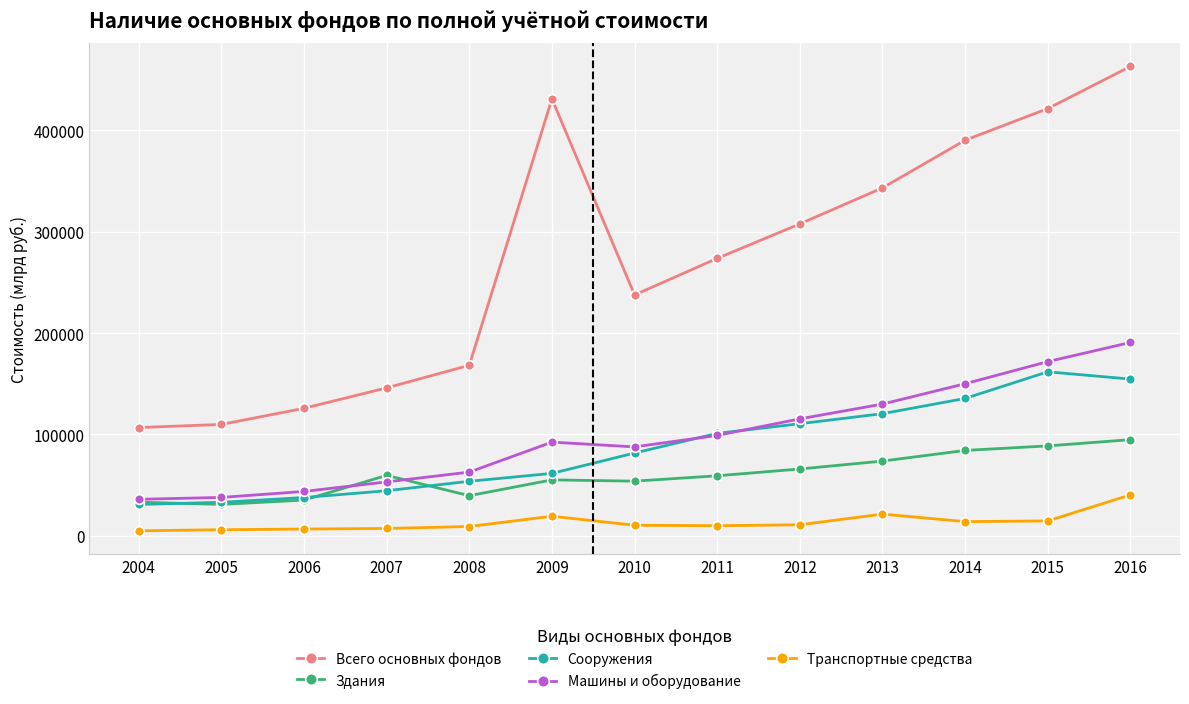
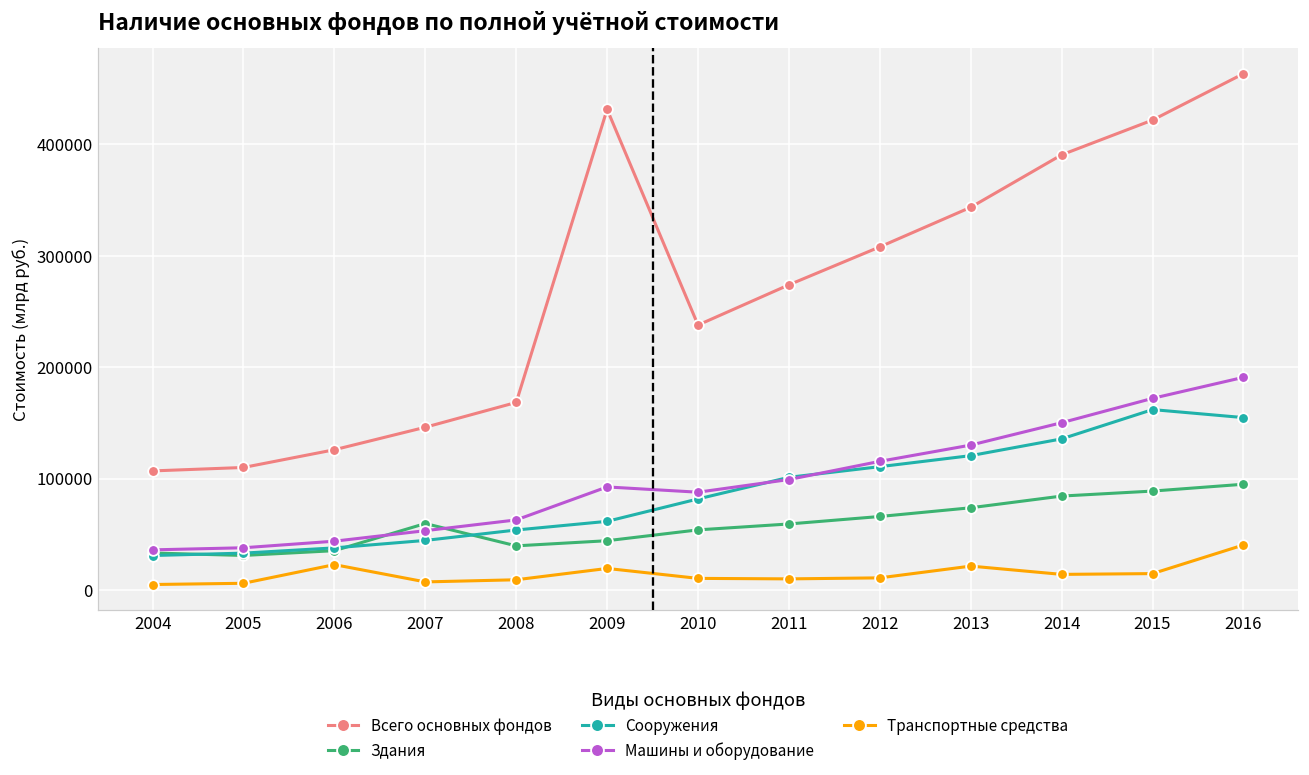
  {
    "Всего основных фондов": {
      "2004": 107000,
      "2005": 110000,
      "2006": 126000,
      "2007": 146000,
      "2008": 168000,
      "2009": 431000,
      "2010": 238000,
      "2011": 274000,
      "2012": 308000,
      "2013": 343000,
      "2014": 390000,
      "2015": 422000,
      "2016": 463000
    },
    "Здания": {
      "2007": 60000,
      "2008": 40000,
-     "2009": 55000,
+     "2009": 44000,
      "2010": 54000,
      "2011": 59000,
      "2012": 66000,
      "2013": 74000,
      "2014": 84000,
      "2015": 89000,
      "2016": 95000
    },
    "Сооружения": {
      "2007": 44000,
      "2008": 54000,
      "2009": 62000,
      "2010": 82000,
      "2012": 111000,
      "2013": 121000,
      "2014": 136000,
      "2015": 162000,
      "2016": 155000
    },
    "Машины и оборудование": {
      "2004": 36000,
      "2005": 38000,
      "2006": 44000,
      "2007": 53000,
      "2008": 63000,
      "2009": 92000,
      "2010": 88000,
      "2012": 115000,
      "2013": 130000,
      "2014": 150000,
      "2015": 172000,
      "2016": 191000
    },
    "Транспортные средства": {
      "2004": 5000,
      "2005": 6000,
-     "2006": 7000,
+     "2006": 23000,
      "2007": 7000,
      "2008": 9000,
      "2009": 19000,
      "2010": 10000,
      "2011": 10000,
      "2012": 11000,
      "2013": 21000,
      "2014": 14000,
      "2015": 15000,
      "2016": 40000
    }
  }
